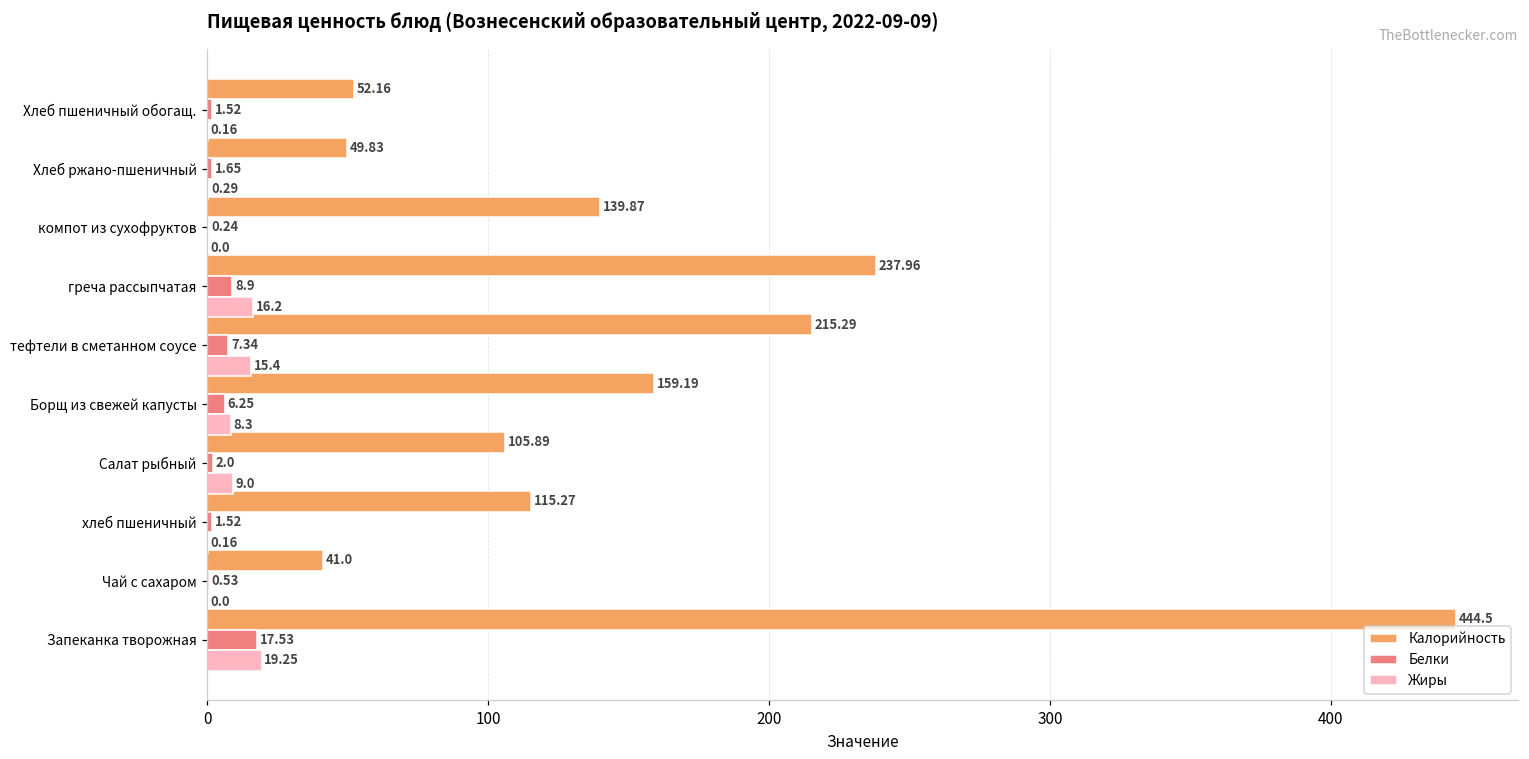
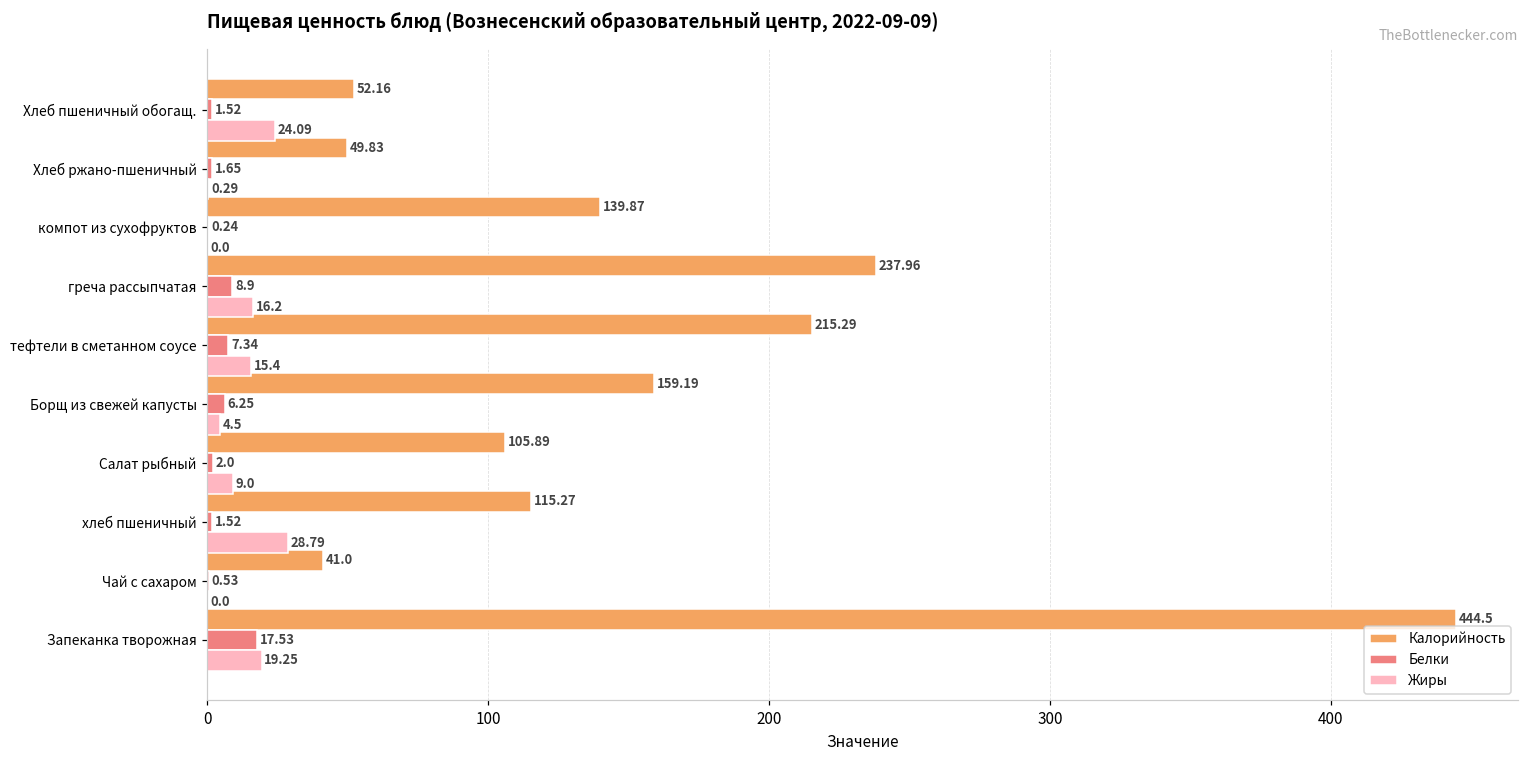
  {
    "Жиры": {
-     "Хлеб пшеничный обогащ.": 0.16,
+     "Хлеб пшеничный обогащ.": 24.09,
      "Хлеб ржано-пшеничный": 0.29,
      "компот из сухофруктов": 0.0,
      "греча рассыпчатая": 16.2,
      "тефтели в сметанном соусе": 15.4,
-     "Борщ из свежей капусты": 8.3,
+     "Борщ из свежей капусты": 4.5,
      "Салат рыбный": 9.0,
-     "хлеб пшеничный": 0.16,
+     "хлеб пшеничный": 28.79,
      "Чай с сахаром": 0.0,
      "Запеканка творожная": 19.25
    }
  }
